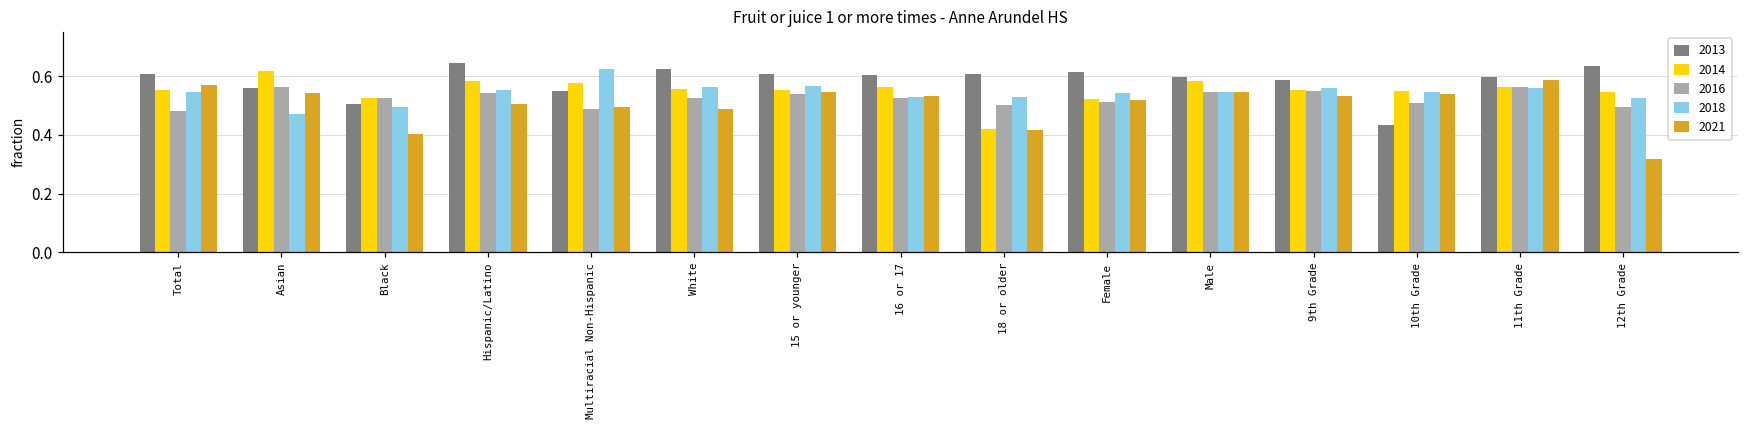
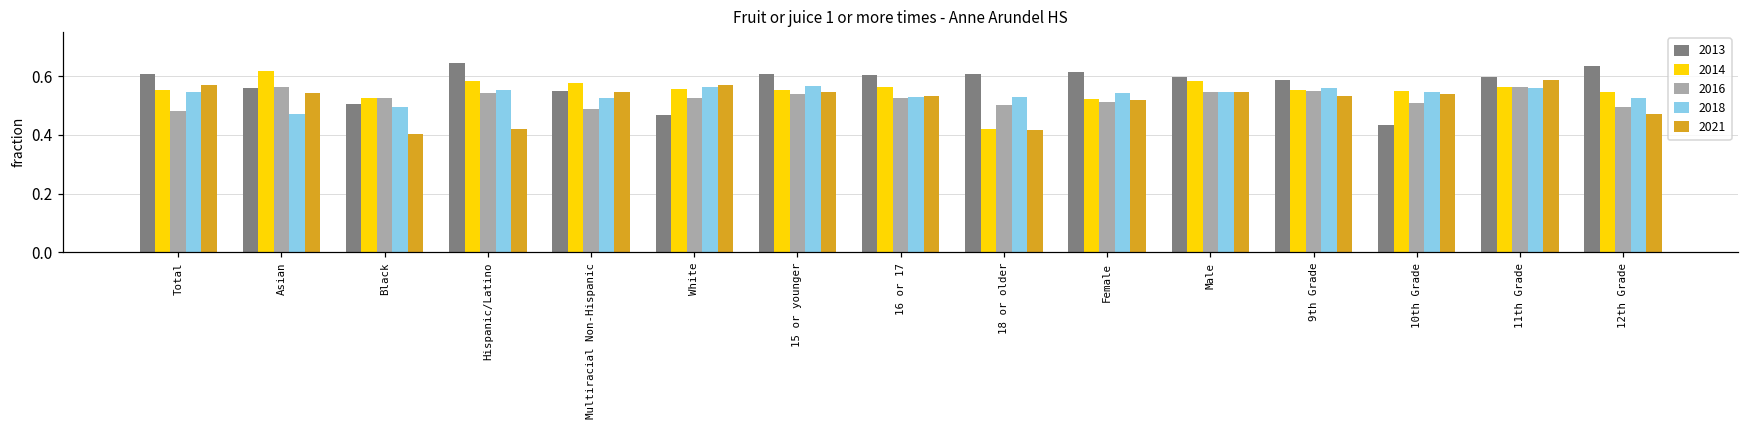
  {
    "2013": {
      "Total": 0.61,
      "Asian": 0.56,
      "Black": 0.51,
      "Hispanic/Latino": 0.64,
      "Multiracial Non-Hispanic": 0.55,
-     "White": 0.62,
+     "White": 0.47,
      "15 or younger": 0.61,
      "16 or 17": 0.61,
      "18 or older": 0.61,
      "Female": 0.61,
      "Male": 0.60,
      "9th Grade": 0.59,
      "10th Grade": 0.43,
      "11th Grade": 0.60,
      "12th Grade": 0.63
    },
    "2014": {
      "Total": 0.55,
      "Asian": 0.62,
      "Black": 0.53,
      "Hispanic/Latino": 0.58,
      "Multiracial Non-Hispanic": 0.58,
      "White": 0.56,
      "15 or younger": 0.55,
      "16 or 17": 0.56,
      "18 or older": 0.42,
      "Female": 0.52,
      "Male": 0.59,
      "9th Grade": 0.55,
      "10th Grade": 0.55,
      "11th Grade": 0.56,
      "12th Grade": 0.55
    },
    "2016": {
      "Total": 0.48,
      "Asian": 0.56,
      "Black": 0.53,
      "Hispanic/Latino": 0.54,
      "Multiracial Non-Hispanic": 0.49,
      "White": 0.53,
      "15 or younger": 0.54,
      "16 or 17": 0.53,
      "18 or older": 0.50,
      "Female": 0.51,
      "Male": 0.55,
      "9th Grade": 0.55,
      "10th Grade": 0.51,
      "11th Grade": 0.56,
      "12th Grade": 0.50
    },
    "2018": {
      "Total": 0.55,
      "Asian": 0.47,
      "Black": 0.49,
      "Hispanic/Latino": 0.55,
-     "Multiracial Non-Hispanic": 0.63,
+     "Multiracial Non-Hispanic": 0.53,
      "White": 0.56,
      "15 or younger": 0.57,
      "16 or 17": 0.53,
      "18 or older": 0.53,
      "Female": 0.54,
      "Male": 0.55,
      "9th Grade": 0.56,
      "10th Grade": 0.55,
      "11th Grade": 0.56,
      "12th Grade": 0.53
    },
    "2021": {
      "Total": 0.57,
      "Asian": 0.54,
      "Black": 0.40,
-     "Hispanic/Latino": 0.51,
-     "Multiracial Non-Hispanic": 0.50,
-     "White": 0.49,
+     "Hispanic/Latino": 0.42,
+     "Multiracial Non-Hispanic": 0.55,
+     "White": 0.57,
      "15 or younger": 0.55,
      "16 or 17": 0.53,
      "18 or older": 0.42,
      "Female": 0.52,
      "Male": 0.55,
      "9th Grade": 0.53,
      "10th Grade": 0.54,
      "11th Grade": 0.59,
-     "12th Grade": 0.32
+     "12th Grade": 0.47
    }
  }
